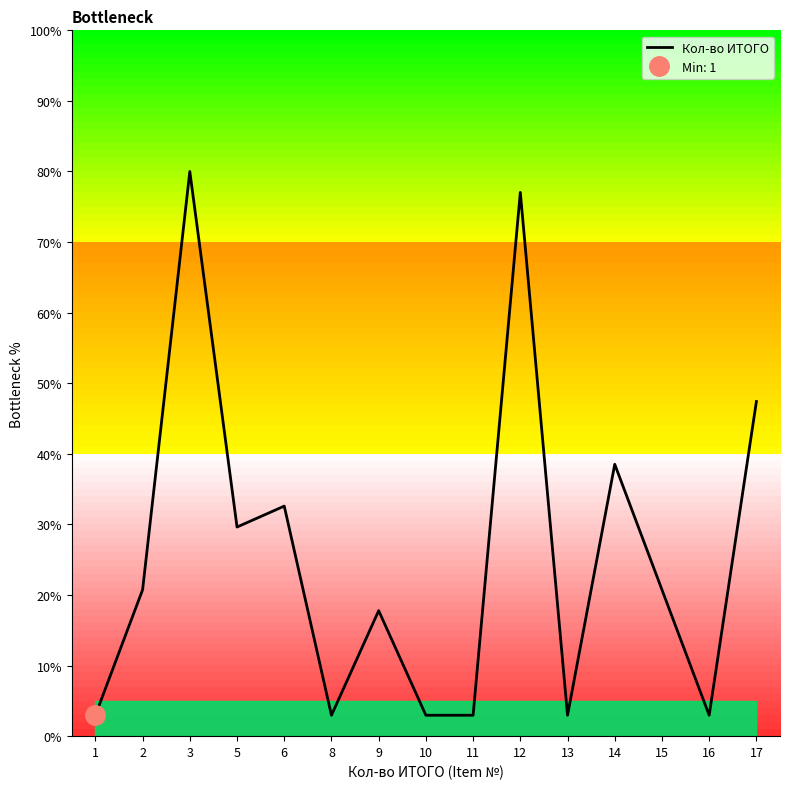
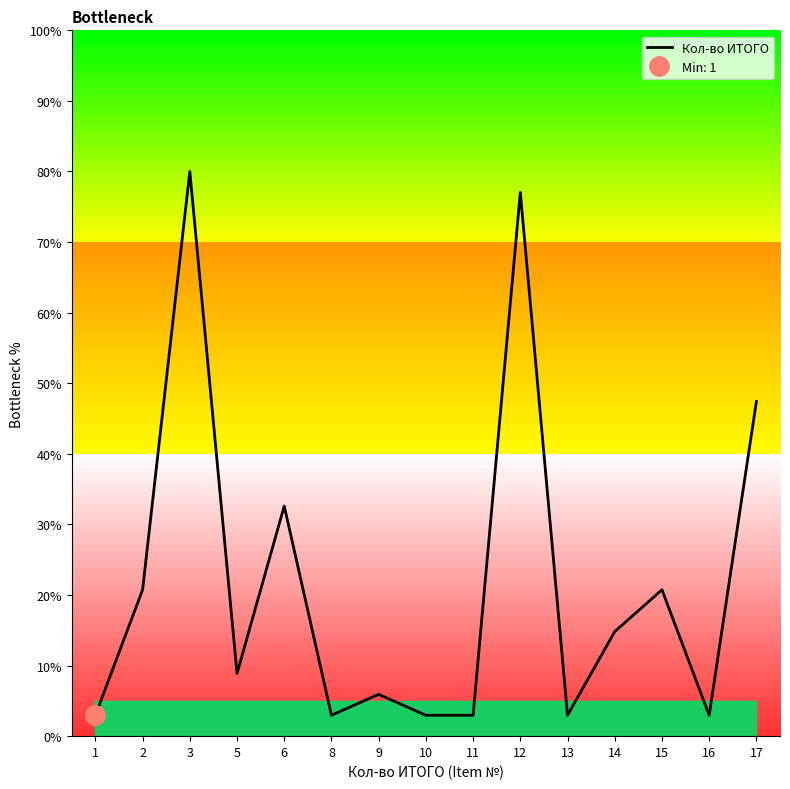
  {
    "Кол-во ИТОГО": {
      "2": "21%",
      "3": "80%",
-     "5": "30%",
+     "5": "9%",
      "6": "33%",
      "8": "3%",
-     "9": "18%",
+     "9": "6%",
      "10": "3%",
      "11": "3%",
      "12": "77%",
      "13": "3%",
-     "14": "39%",
+     "14": "15%",
      "15": "21%",
      "16": "3%",
      "17": "47%"
    }
  }
